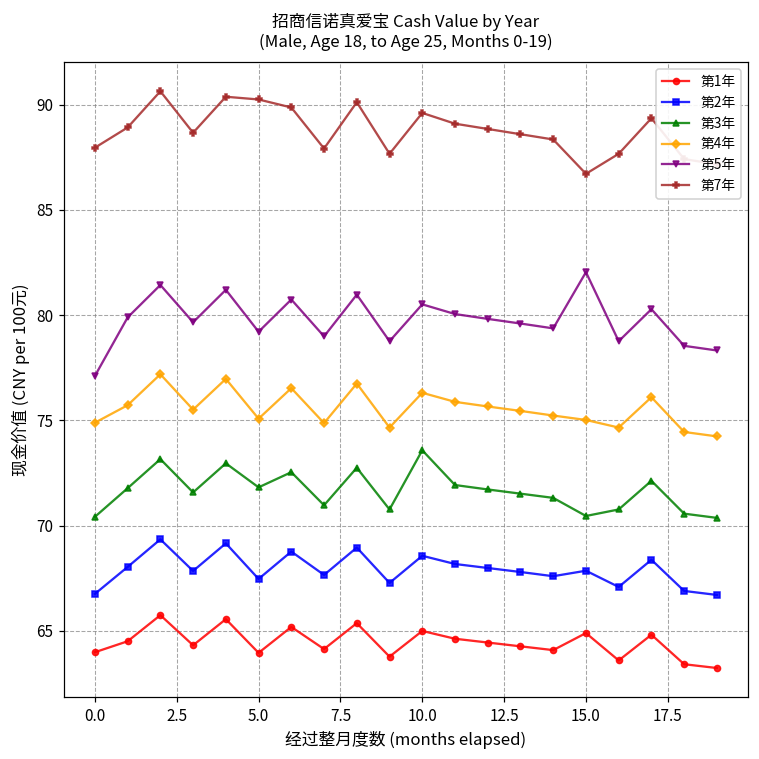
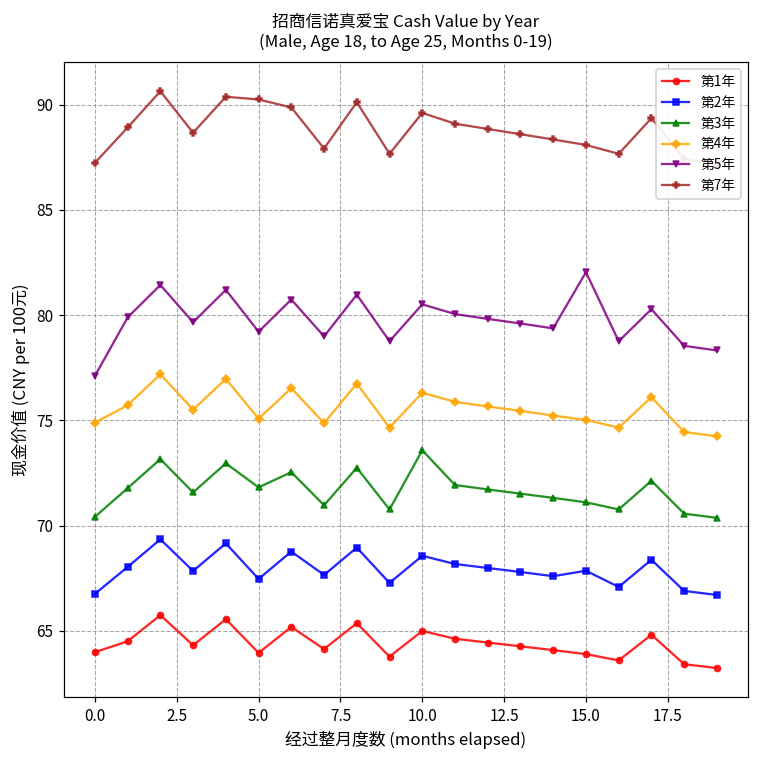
  {
    "第1年": {
      "0.0": 64.0,
      "5.0": 64.0,
      "10.0": 65.0,
-     "15.0": 64.9
+     "15.0": 63.9
    },
    "第2年": {
      "0.0": 66.8,
      "5.0": 67.5,
      "10.0": 68.6,
      "15.0": 67.9
    },
    "第3年": {
      "0.0": 70.4,
      "5.0": 71.8,
      "10.0": 73.6,
-     "15.0": 70.5
+     "15.0": 71.1
    },
    "第4年": {
      "0.0": 74.9,
      "5.0": 75.1,
      "10.0": 76.3,
      "15.0": 75.0
    },
    "第5年": {
      "0.0": 77.1,
      "5.0": 79.2,
      "10.0": 80.5,
      "15.0": 82.0
    },
    "第7年": {
-     "0.0": 88.0,
+     "0.0": 87.2,
      "5.0": 90.2,
      "10.0": 89.6,
-     "15.0": 86.7
+     "15.0": 88.1
    }
  }
